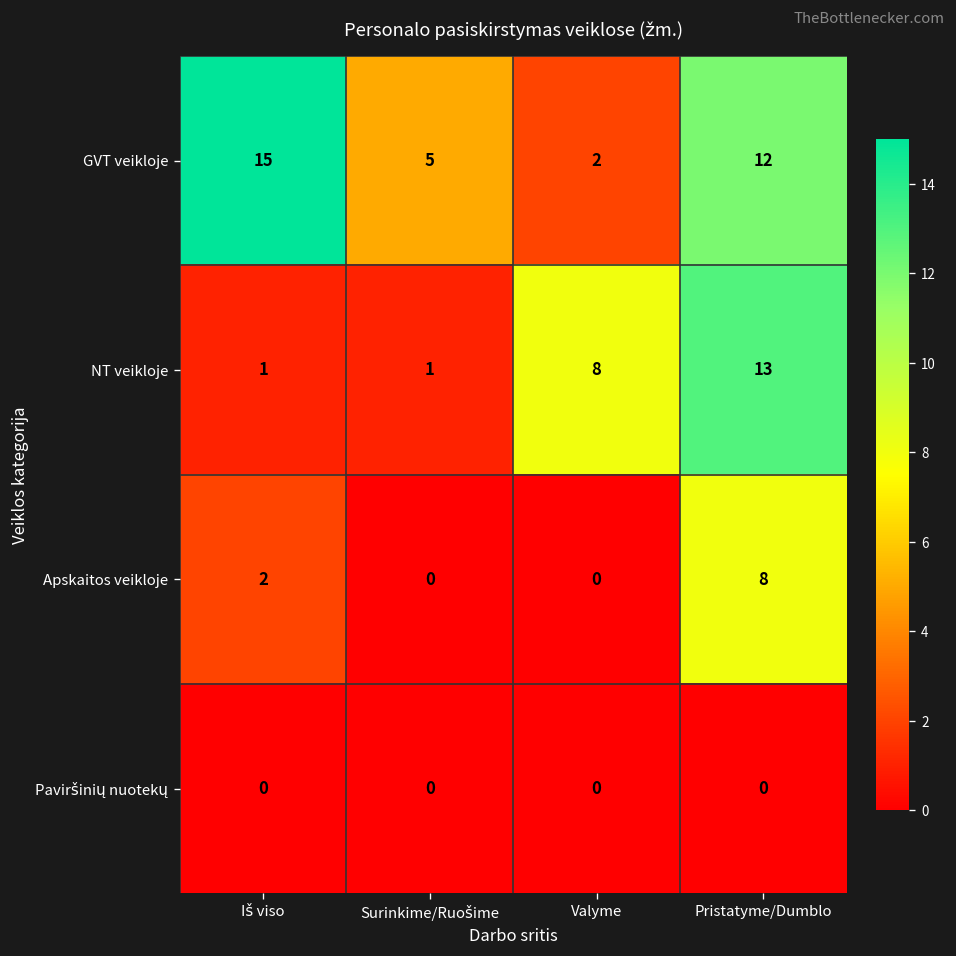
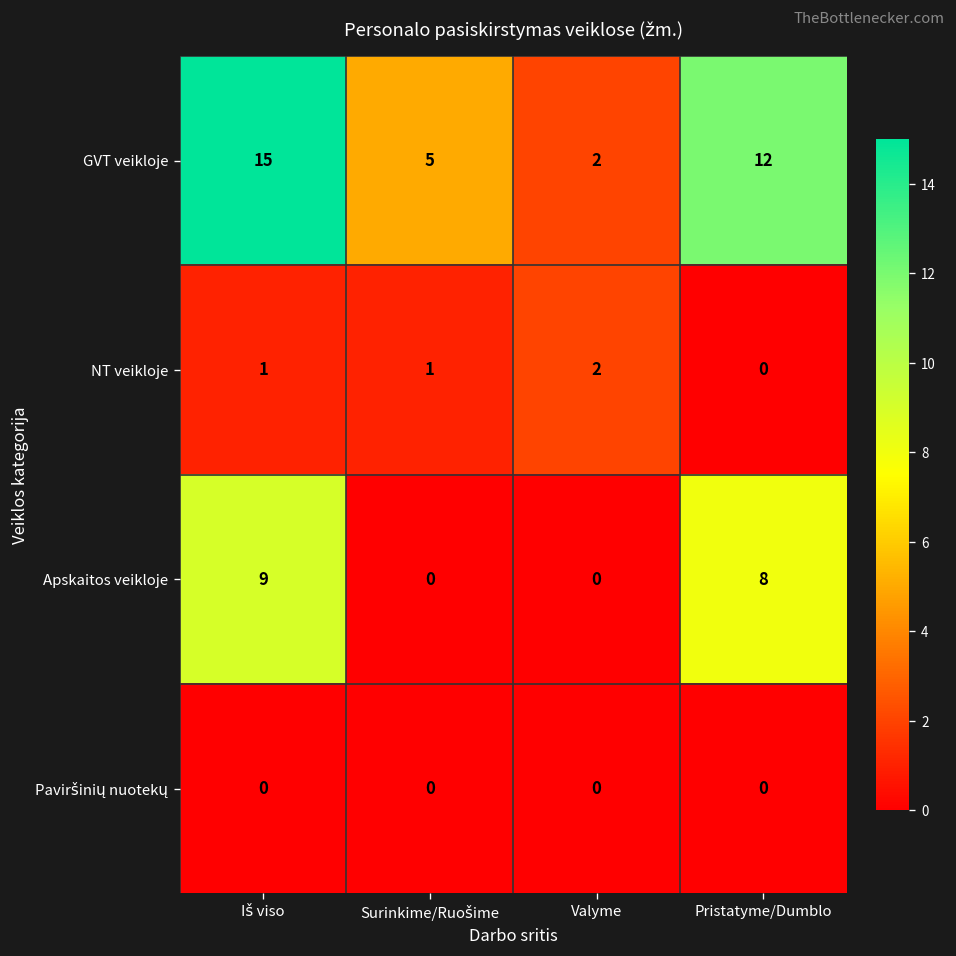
  {
    "GVT veikloje": {
      "Iš viso": 15,
      "Surinkime/Ruošime": 5,
      "Valyme": 2,
      "Pristatyme/Dumblo": 12
    },
    "NT veikloje": {
      "Iš viso": 1,
      "Surinkime/Ruošime": 1,
-     "Valyme": 8,
-     "Pristatyme/Dumblo": 13
+     "Valyme": 2,
+     "Pristatyme/Dumblo": 0
    },
    "Apskaitos veikloje": {
-     "Iš viso": 2,
+     "Iš viso": 9,
      "Surinkime/Ruošime": 0,
      "Valyme": 0,
      "Pristatyme/Dumblo": 8
    },
    "Paviršinių nuotekų": {
      "Iš viso": 0,
      "Surinkime/Ruošime": 0,
      "Valyme": 0,
      "Pristatyme/Dumblo": 0
    }
  }
